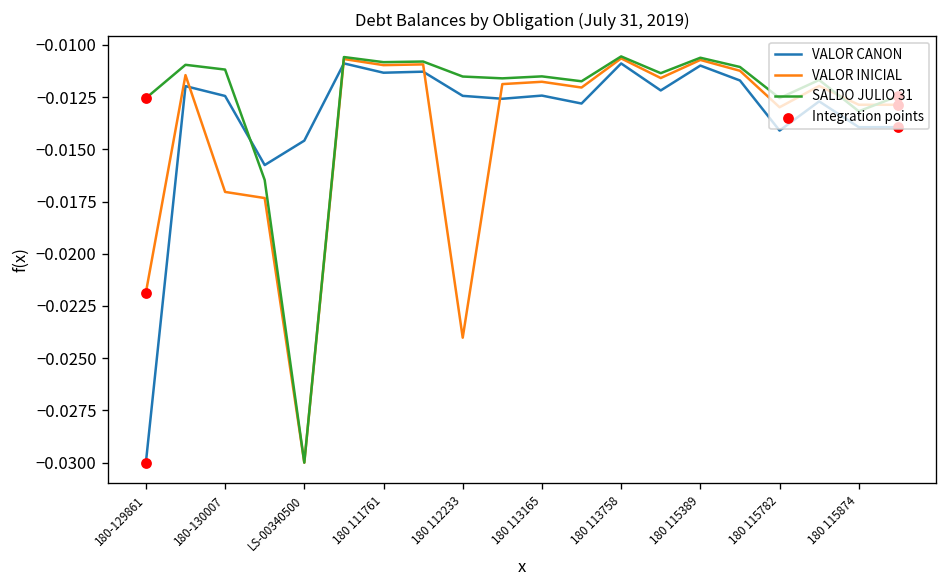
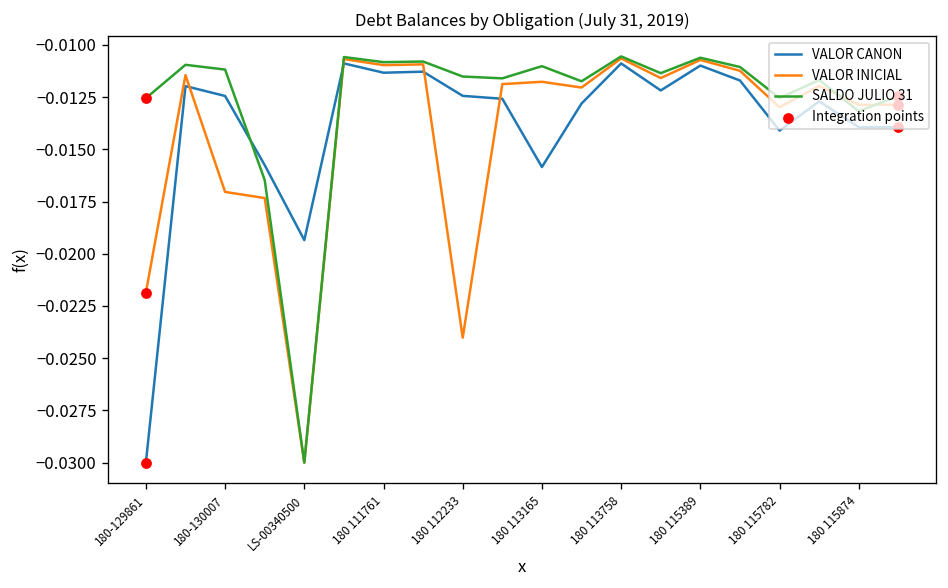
  {
    "VALOR CANON": {
      "180-130007": -0.0124,
-     "LS-00340500": -0.0146,
+     "LS-00340500": -0.0193,
      "180 111761": -0.0113,
      "180 112233": -0.0124,
-     "180 113165": -0.0124,
+     "180 113165": -0.0158,
      "180 113758": -0.0109,
      "180 115389": -0.0110,
      "180 115782": -0.0141,
      "180 115874": -0.0139
    },
    "VALOR INICIAL": {
      "180-130007": -0.0170,
      "180 112233": -0.0240,
      "180 113165": -0.0118
    },
    "SALDO JULIO 31": {
      "180-130007": -0.0112,
      "180 112233": -0.0115,
-     "180 113165": -0.0115
+     "180 113165": -0.0110
    }
  }
